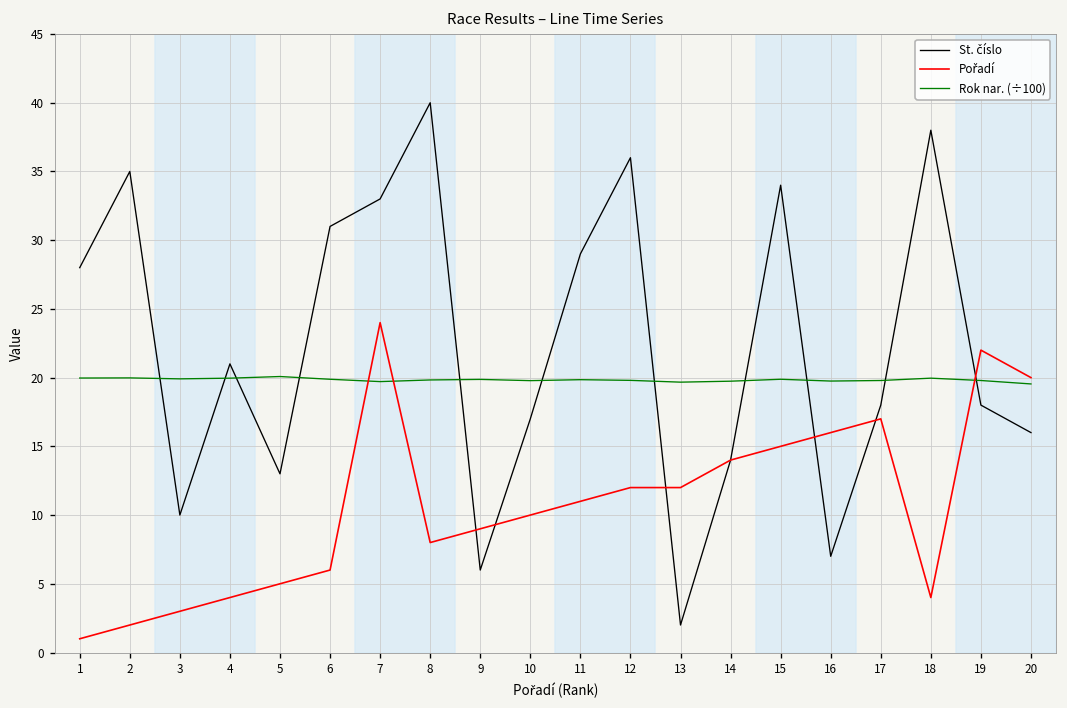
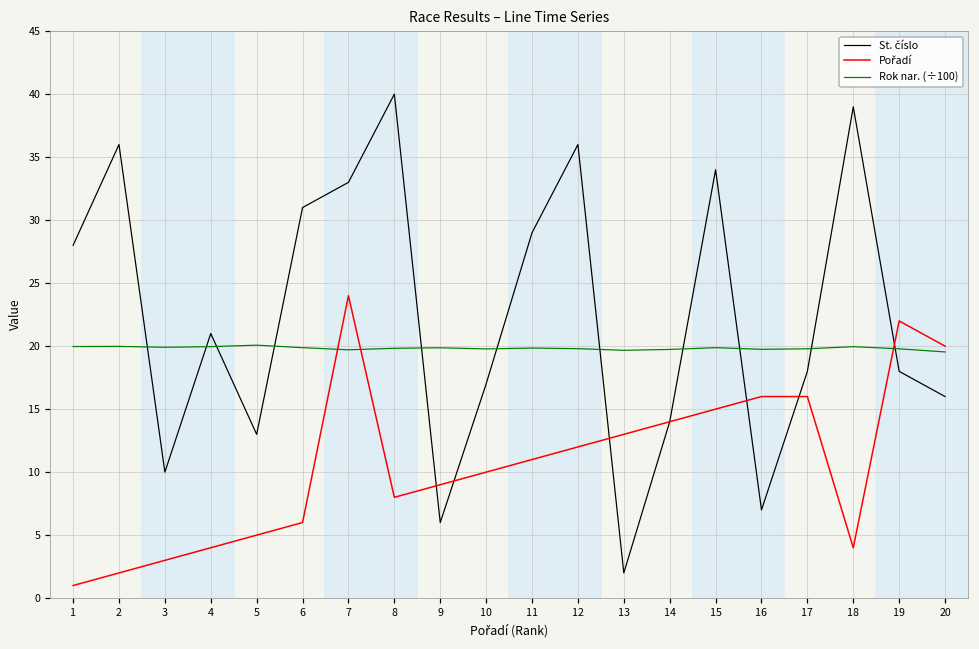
  {
    "St. číslo": {
      "1": 28,
-     "2": 35,
+     "2": 36,
      "3": 10,
      "4": 21,
      "5": 13,
      "6": 31,
      "7": 33,
      "8": 40,
      "9": 6,
      "10": 17,
      "11": 29,
      "12": 36,
      "13": 2,
      "15": 34,
      "16": 7,
      "17": 18,
-     "18": 38,
+     "18": 39,
      "19": 18,
      "20": 16
    },
    "Pořadí": {
      "1": 1,
      "2": 2,
      "3": 3,
      "4": 4,
      "5": 5,
      "6": 6,
      "7": 24,
      "8": 8,
      "9": 9,
      "10": 10,
      "11": 11,
      "12": 12,
-     "13": 12,
+     "13": 13,
      "15": 15,
      "16": 16,
-     "17": 17,
+     "17": 16,
      "18": 4,
      "19": 22,
      "20": 20
    },
    "Rok nar. (÷100)": {
      "1": 20,
      "2": 20,
      "3": 20,
      "4": 20,
      "5": 20,
      "6": 20,
      "7": 19.7,
      "8": 20,
      "9": 20,
      "10": 19.8,
      "11": 20,
      "12": 20,
      "13": 19.7,
      "14": 19.7,
      "15": 20,
      "16": 19.8,
      "17": 20,
      "18": 20,
      "19": 20,
      "20": 19.5
    }
  }
